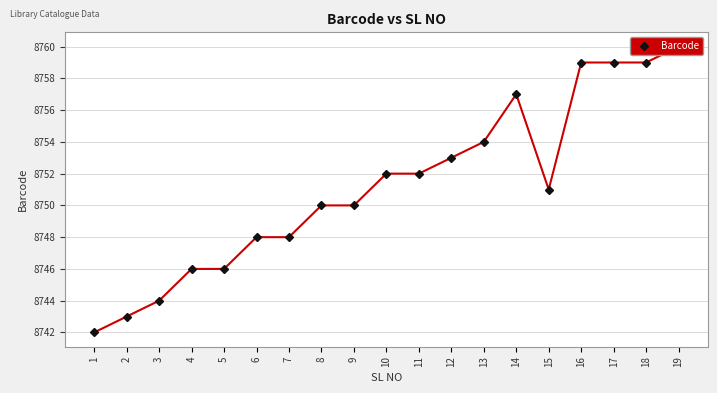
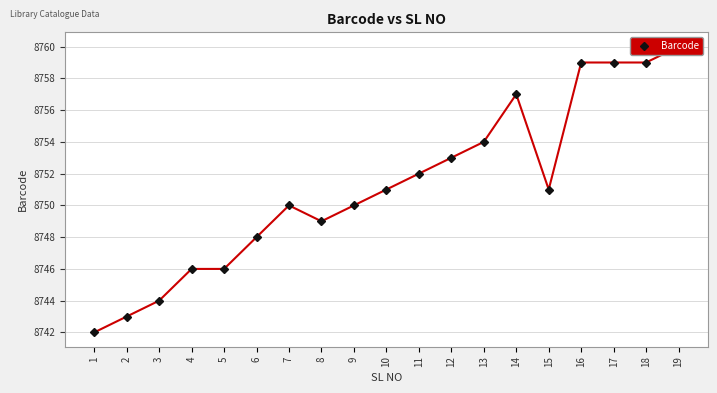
  {
    "1": 8742,
    "2": 8743,
    "3": 8744,
    "4": 8746,
    "5": 8746,
    "6": 8748,
-   "7": 8748,
-   "8": 8750,
+   "7": 8750,
+   "8": 8749,
    "9": 8750,
-   "10": 8752,
+   "10": 8751,
    "11": 8752,
    "12": 8753,
    "13": 8754,
    "14": 8757,
    "15": 8751,
    "16": 8759,
    "17": 8759,
    "18": 8759
  }
